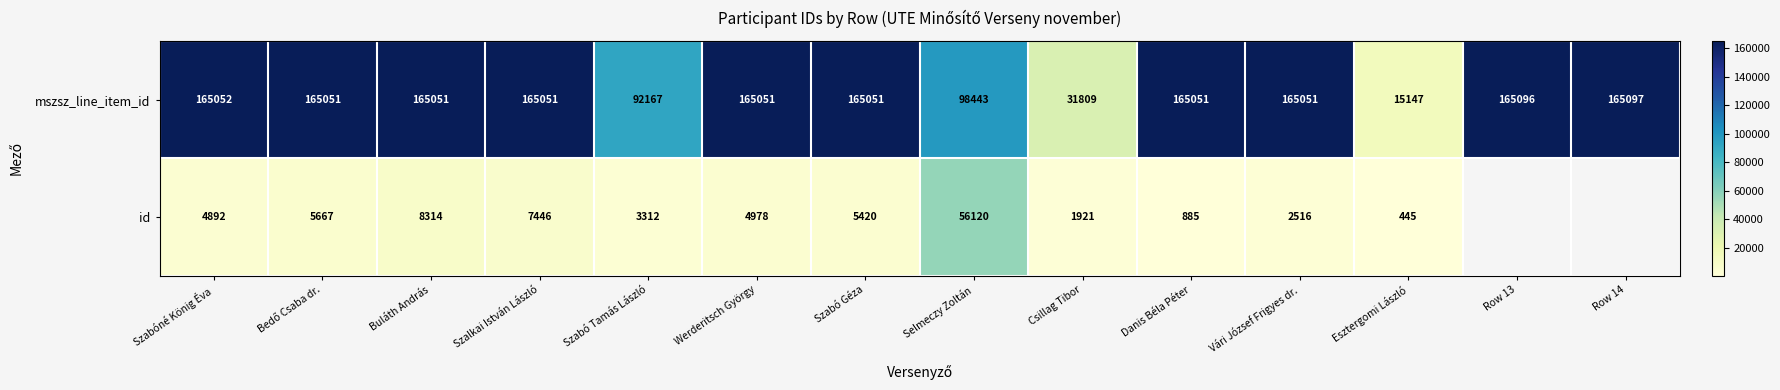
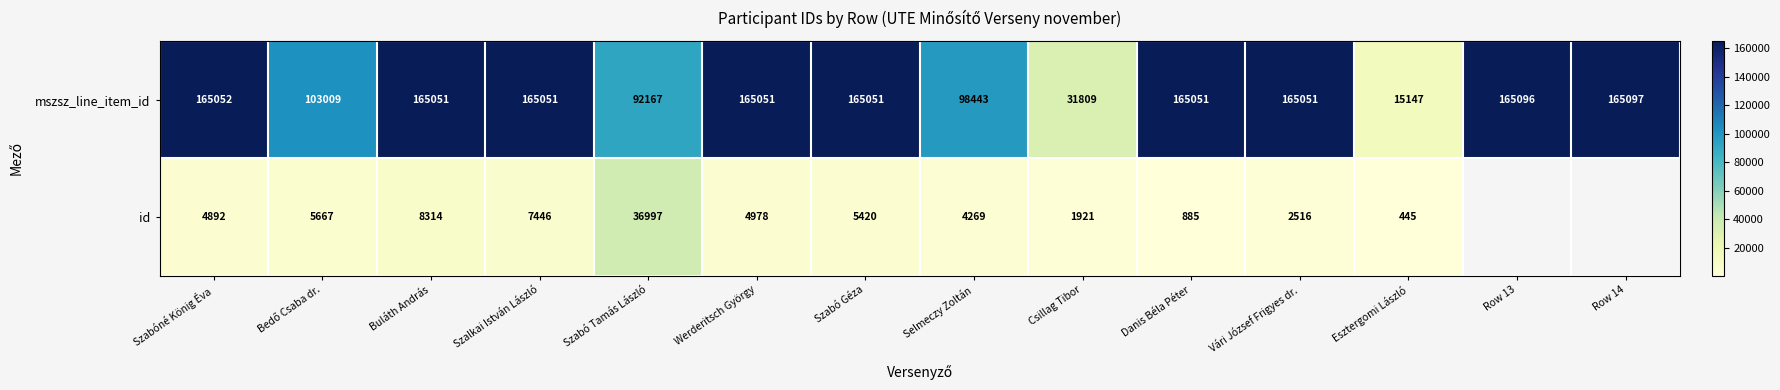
  {
    "mszsz_line_item_id": {
      "Szabóné König Éva": 165052,
-     "Bedő Csaba dr.": 165051,
+     "Bedő Csaba dr.": 103009,
      "Buláth András": 165051,
      "Szalkai István László": 165051,
      "Szabó Tamás László": 92167,
      "Werderitsch György": 165051,
      "Szabó Géza": 165051,
      "Selmeczy Zoltán": 98443,
      "Csillag Tibor": 31809,
      "Danis Béla Péter": 165051,
      "Vári József Frigyes dr.": 165051,
      "Esztergomi László": 15147,
      "Row 13": 165096,
      "Row 14": 165097
    },
    "id": {
      "Szabóné König Éva": 4892,
      "Bedő Csaba dr.": 5667,
      "Buláth András": 8314,
      "Szalkai István László": 7446,
-     "Szabó Tamás László": 3312,
+     "Szabó Tamás László": 36997,
      "Werderitsch György": 4978,
      "Szabó Géza": 5420,
-     "Selmeczy Zoltán": 56120,
+     "Selmeczy Zoltán": 4269,
      "Csillag Tibor": 1921,
      "Danis Béla Péter": 885,
      "Vári József Frigyes dr.": 2516,
      "Esztergomi László": 445
    }
  }
